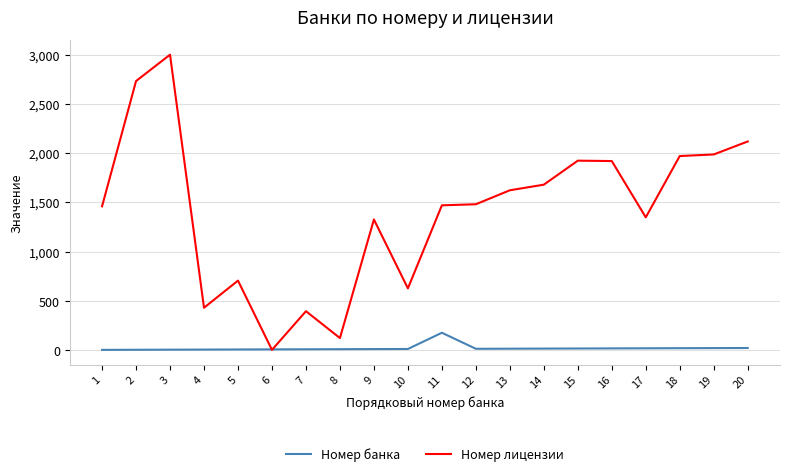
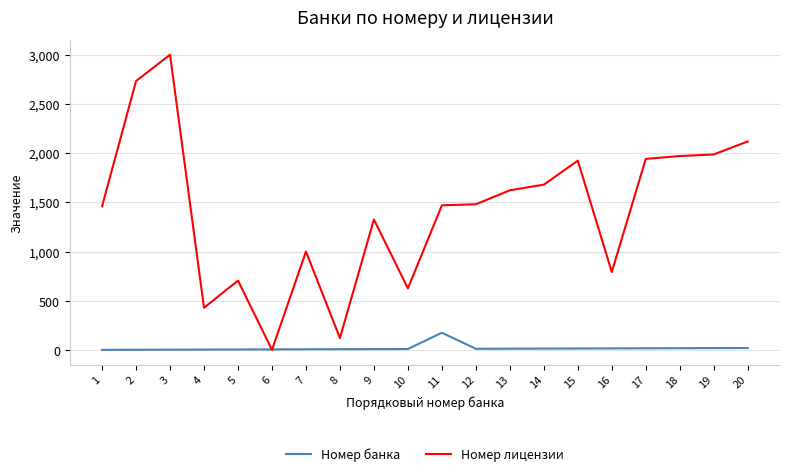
  {
    "Номер банка": {
      "1": "0",
      "2": "0",
      "3": "0",
      "4": "0",
      "5": "0",
      "7": "0",
      "8": "0",
      "9": "0",
      "10": "0",
      "11": "200",
      "12": "0",
      "13": "0",
      "14": "0",
      "15": "0",
      "16": "0",
      "17": "0",
      "18": "0",
      "19": "0",
      "20": "0"
    },
    "Номер лицензии": {
      "1": "1,500",
      "2": "2,700",
      "3": "3,000",
      "4": "400",
      "5": "700",
-     "7": "400",
+     "7": "1,000",
      "8": "100",
      "9": "1,300",
      "10": "600",
      "11": "1,500",
      "12": "1,500",
      "13": "1,600",
      "14": "1,700",
      "15": "1,900",
-     "16": "1,900",
-     "17": "1,300",
+     "16": "800",
+     "17": "1,900",
      "18": "2,000",
      "19": "2,000",
      "20": "2,100"
    }
  }
